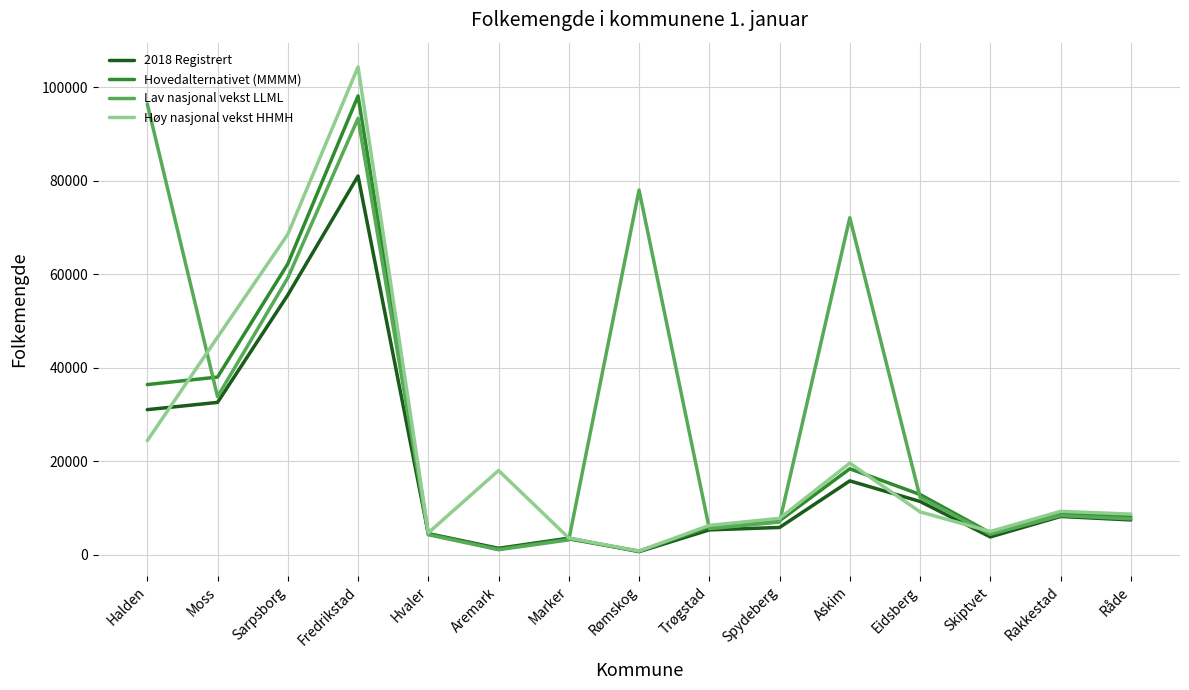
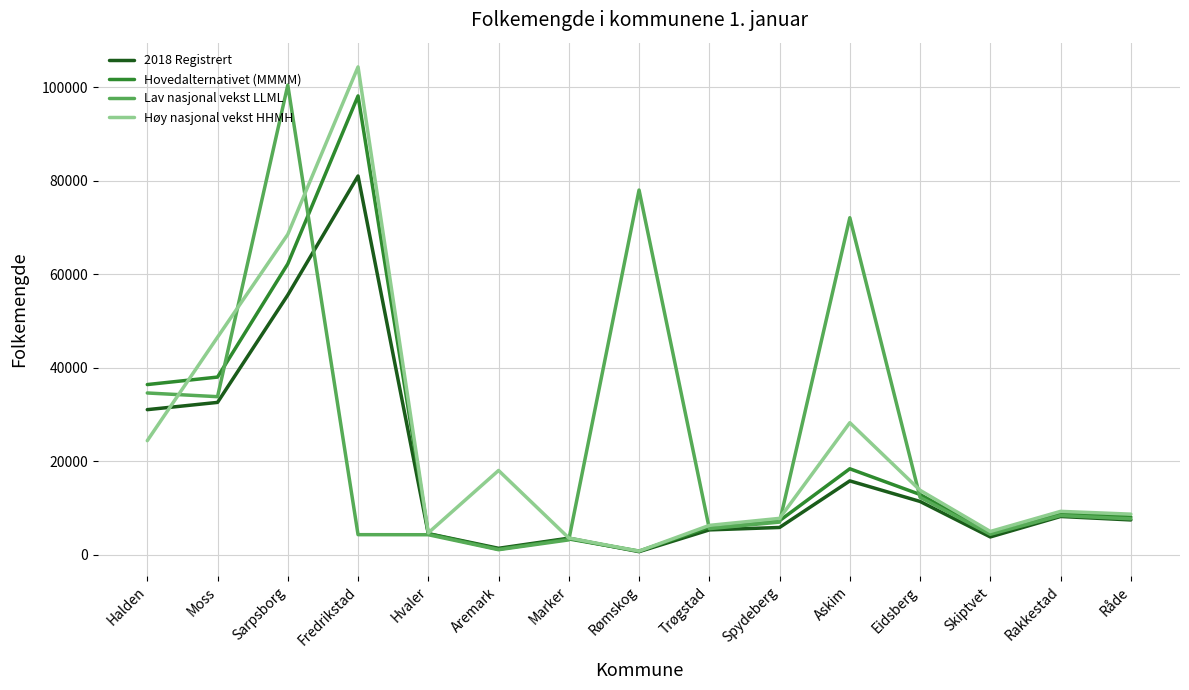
  {
    "Lav nasjonal vekst LLML": {
-     "Halden": 96000,
+     "Halden": 35000,
      "Moss": 34000,
-     "Sarpsborg": 59000,
-     "Fredrikstad": 93000,
+     "Sarpsborg": 100000,
+     "Fredrikstad": 4000,
      "Rømskog": 78000,
      "Askim": 72000,
      "Eidsberg": 12000
    },
    "Høy nasjonal vekst HHMH": {
      "Halden": 24000,
      "Moss": 47000,
      "Sarpsborg": 69000,
      "Fredrikstad": 104000,
      "Aremark": 18000,
-     "Askim": 20000,
-     "Eidsberg": 9000,
+     "Askim": 28000,
+     "Eidsberg": 14000,
      "Råde": 9000
    }
  }
